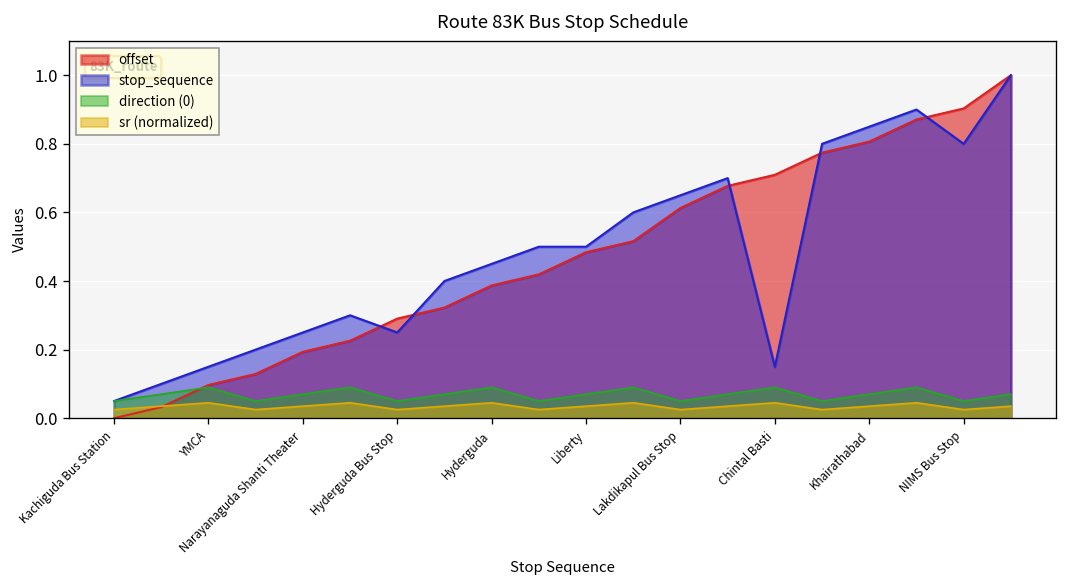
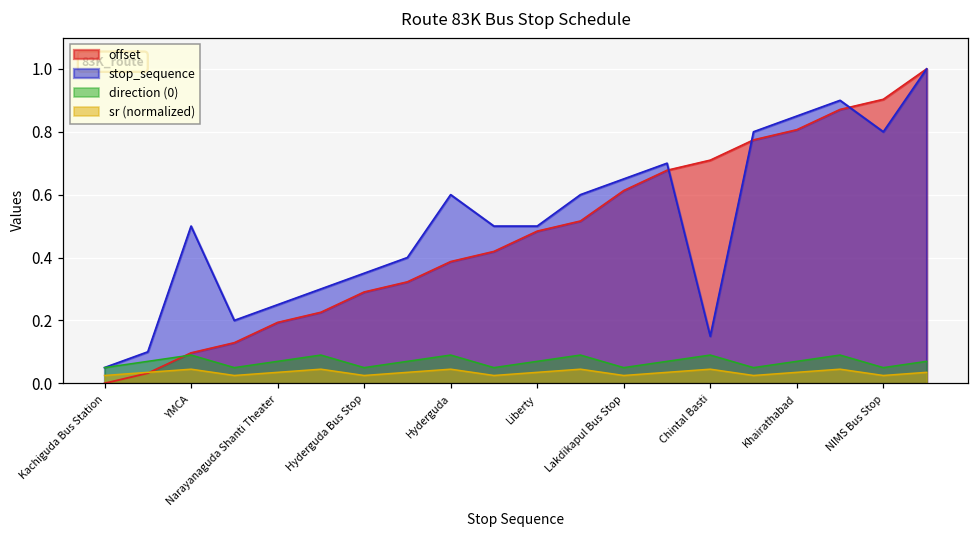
  {
    "offset": {
      "Kachiguda Bus Station": 0.00,
      "Narayanaguda Shanti Theater": 0.19,
      "Hyderguda Bus Stop": 0.29,
      "Hyderguda": 0.39,
      "Liberty": 0.48,
      "Chintal Basti": 0.71,
      "Khairathabad": 0.81,
      "NIMS Bus Stop": 0.90
    },
    "stop_sequence": {
-     "YMCA": 0.15,
+     "YMCA": 0.50,
      "Narayanaguda Shanti Theater": 0.25,
-     "Hyderguda Bus Stop": 0.25,
-     "Hyderguda": 0.45,
+     "Hyderguda Bus Stop": 0.35,
+     "Hyderguda": 0.60,
      "Liberty": 0.50,
      "Chintal Basti": 0.15,
      "Khairathabad": 0.85,
      "NIMS Bus Stop": 0.80
    },
    "direction (0)": {
      "Narayanaguda Shanti Theater": 0.07,
      "Hyderguda Bus Stop": 0.05,
      "Hyderguda": 0.09,
      "Liberty": 0.07,
      "Chintal Basti": 0.09,
      "Khairathabad": 0.07,
      "NIMS Bus Stop": 0.05
    },
    "sr (normalized)": {
      "Kachiguda Bus Station": 0.03,
      "YMCA": 0.05,
      "Narayanaguda Shanti Theater": 0.04,
      "Hyderguda Bus Stop": 0.03,
      "Hyderguda": 0.05,
      "Liberty": 0.04,
      "Chintal Basti": 0.05,
      "Khairathabad": 0.04,
      "NIMS Bus Stop": 0.03
    }
  }
